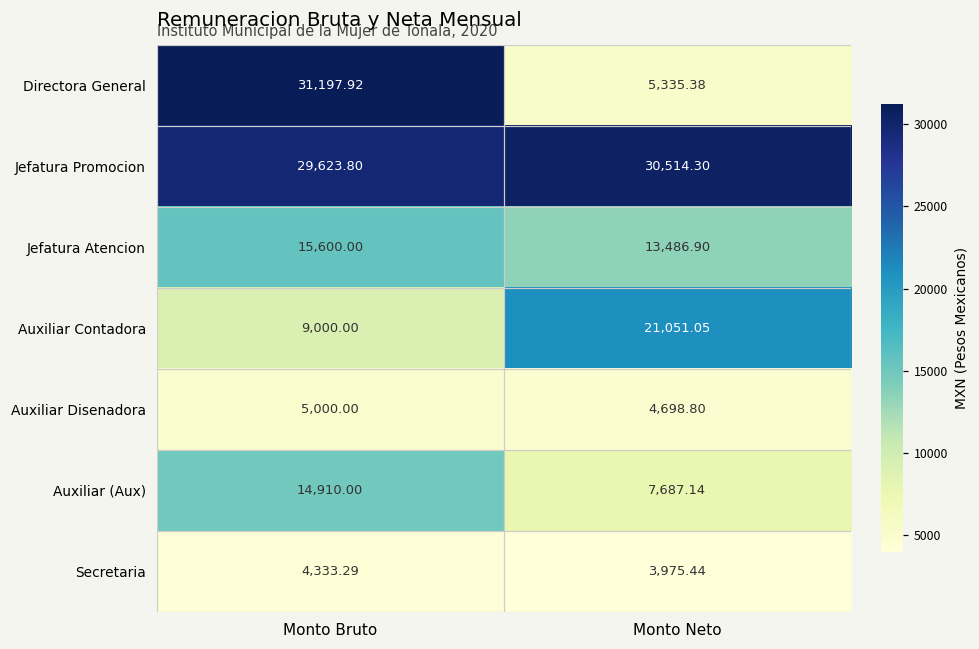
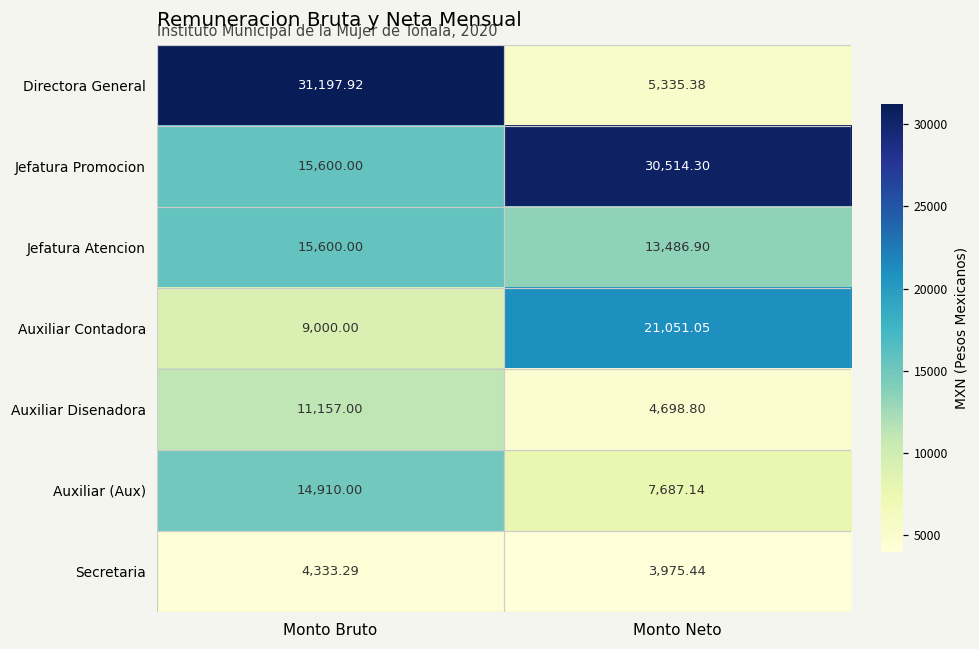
  {
    "Directora General": {
      "Monto Bruto": "31,197.92",
      "Monto Neto": "5,335.38"
    },
    "Jefatura Promocion": {
-     "Monto Bruto": "29,623.80",
+     "Monto Bruto": "15,600.00",
      "Monto Neto": "30,514.30"
    },
    "Jefatura Atencion": {
      "Monto Bruto": "15,600.00",
      "Monto Neto": "13,486.90"
    },
    "Auxiliar Contadora": {
      "Monto Bruto": "9,000.00",
      "Monto Neto": "21,051.05"
    },
    "Auxiliar Disenadora": {
-     "Monto Bruto": "5,000.00",
+     "Monto Bruto": "11,157.00",
      "Monto Neto": "4,698.80"
    },
    "Auxiliar (Aux)": {
      "Monto Bruto": "14,910.00",
      "Monto Neto": "7,687.14"
    },
    "Secretaria": {
      "Monto Bruto": "4,333.29",
      "Monto Neto": "3,975.44"
    }
  }
